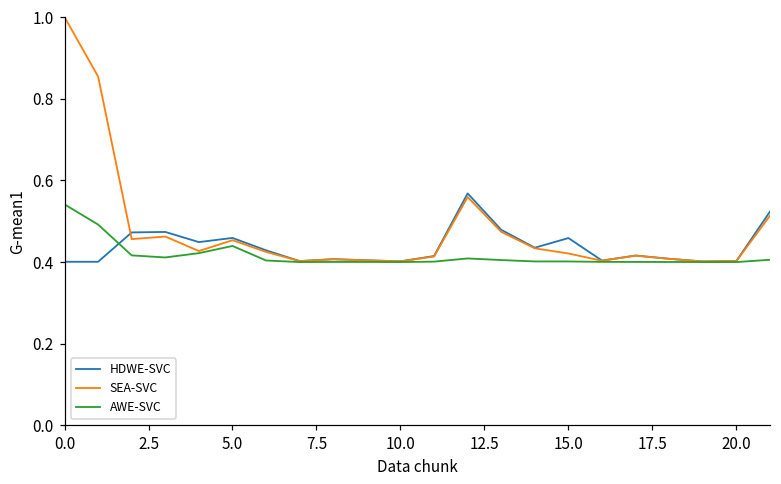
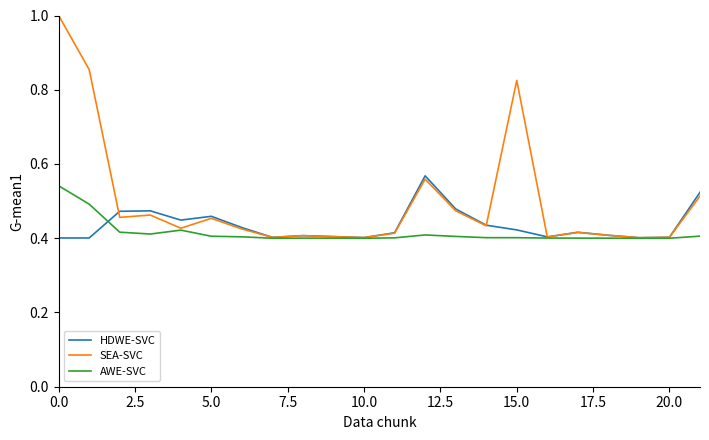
  {
    "HDWE-SVC": {
      "0.0": 0.40,
-     "15.0": 0.46
+     "15.0": 0.42
    },
    "SEA-SVC": {
      "0.0": 1.00,
-     "15.0": 0.42
+     "15.0": 0.83
    },
    "AWE-SVC": {
      "0.0": 0.54,
-     "5.0": 0.44,
+     "5.0": 0.41,
      "15.0": 0.40
    }
  }
